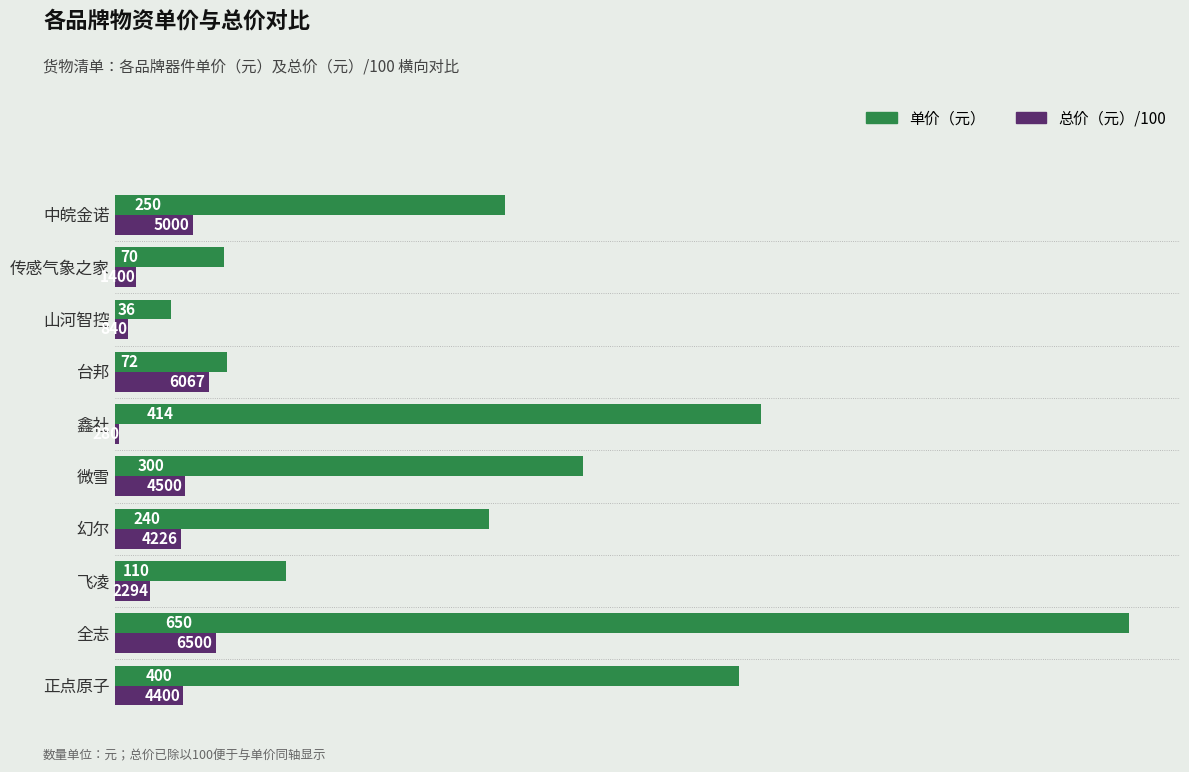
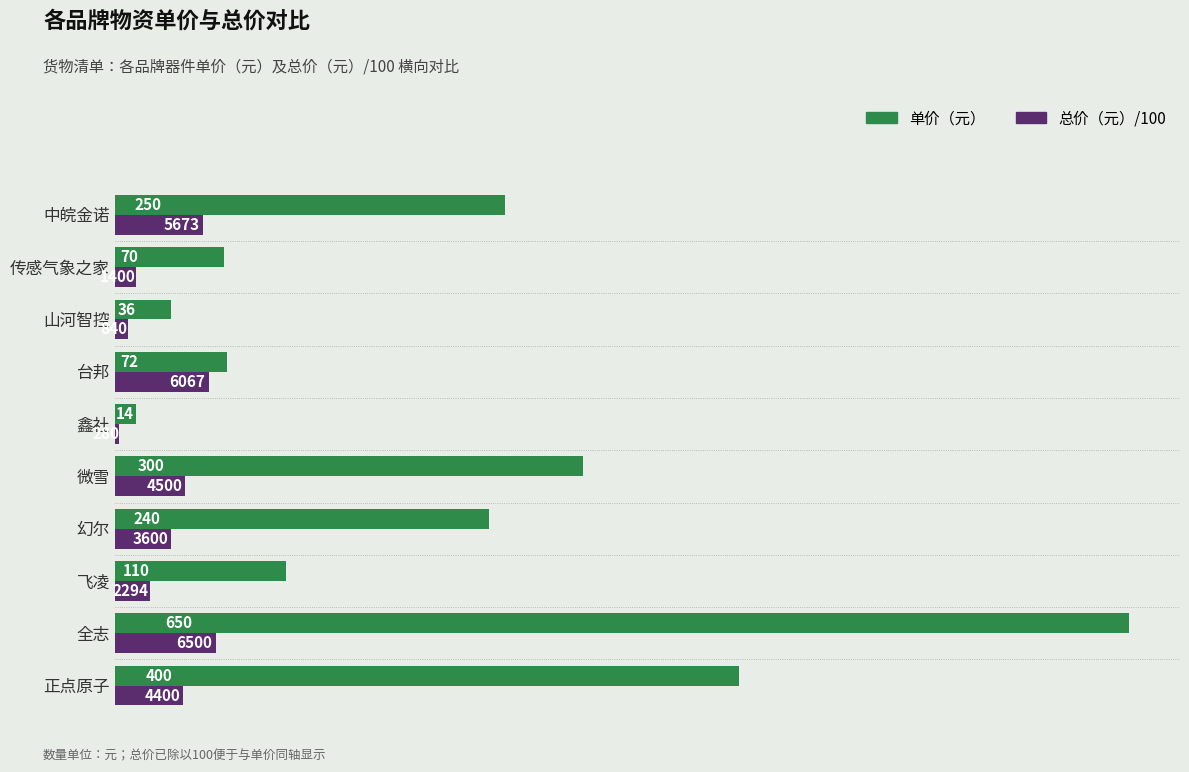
  {
    "单价（元）": {
      "中皖金诺": 250,
      "传感气象之家": 70,
      "山河智控": 36,
      "台邦": 72,
-     "鑫社": 414,
+     "鑫社": 14,
      "微雪": 300,
      "幻尔": 240,
      "飞凌": 110,
      "全志": 650,
      "正点原子": 400
    },
    "总价（元）/100": {
-     "中皖金诺": 5000,
-     "幻尔": 4226
+     "中皖金诺": 5673,
+     "幻尔": 3600
    }
  }
